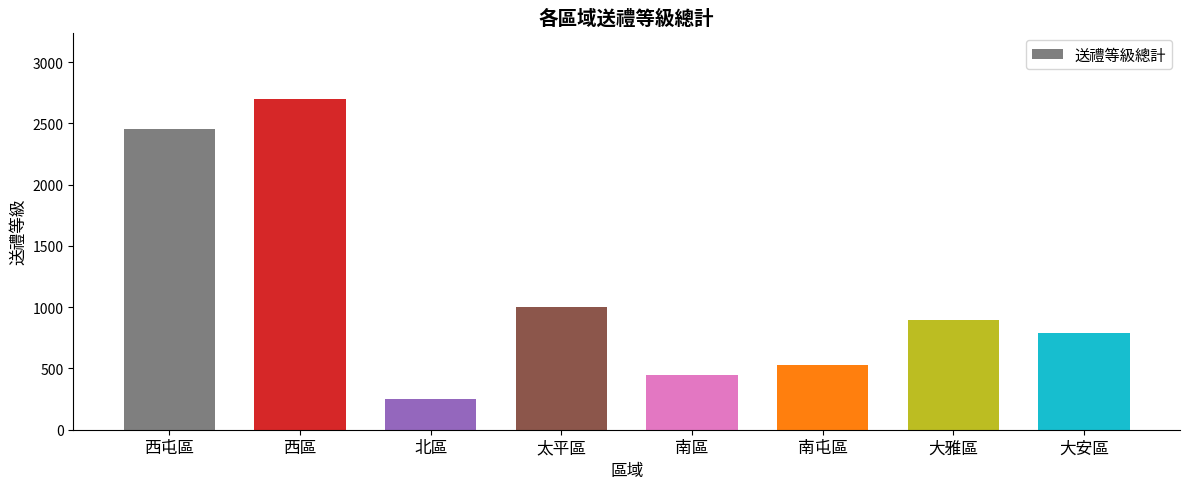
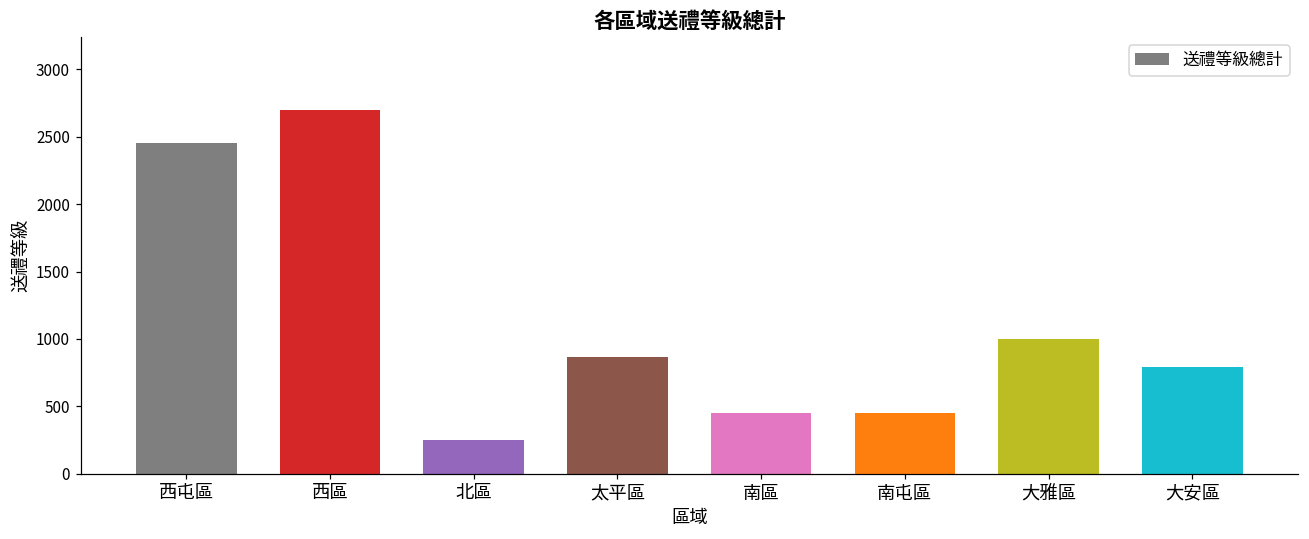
  {
    "西屯區": 2450,
    "西區": 2700,
    "北區": 250,
-   "太平區": 1000,
+   "太平區": 870,
    "南區": 450,
-   "南屯區": 530,
-   "大雅區": 890,
+   "南屯區": 450,
+   "大雅區": 1000,
    "大安區": 790
  }
